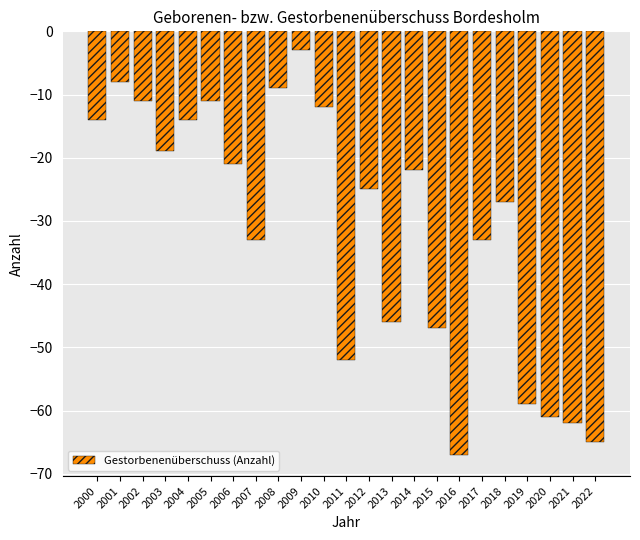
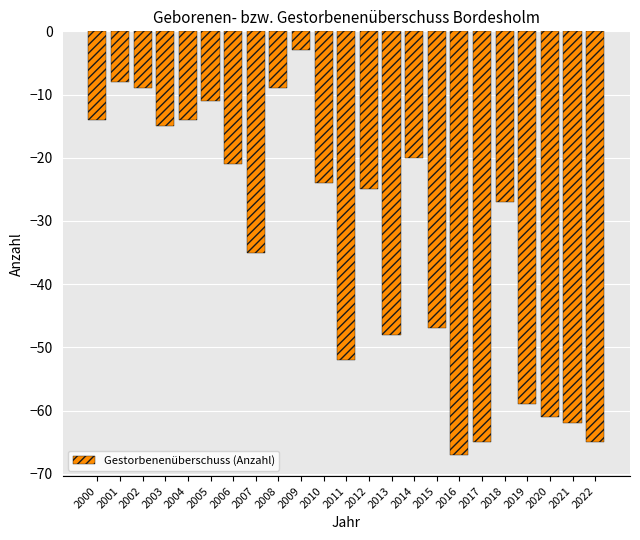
  {
    "2000": -14,
    "2001": -8,
-   "2002": -11,
-   "2003": -19,
+   "2002": -9,
+   "2003": -15,
    "2004": -14,
    "2005": -11,
    "2006": -21,
-   "2007": -33,
+   "2007": -35,
    "2008": -9,
    "2009": -3,
-   "2010": -12,
+   "2010": -24,
    "2011": -52,
    "2012": -25,
-   "2013": -46,
-   "2014": -22,
+   "2013": -48,
+   "2014": -20,
    "2015": -47,
    "2016": -67,
-   "2017": -33,
+   "2017": -65,
    "2018": -27,
    "2019": -59,
    "2020": -61,
    "2021": -62,
    "2022": -65
  }
